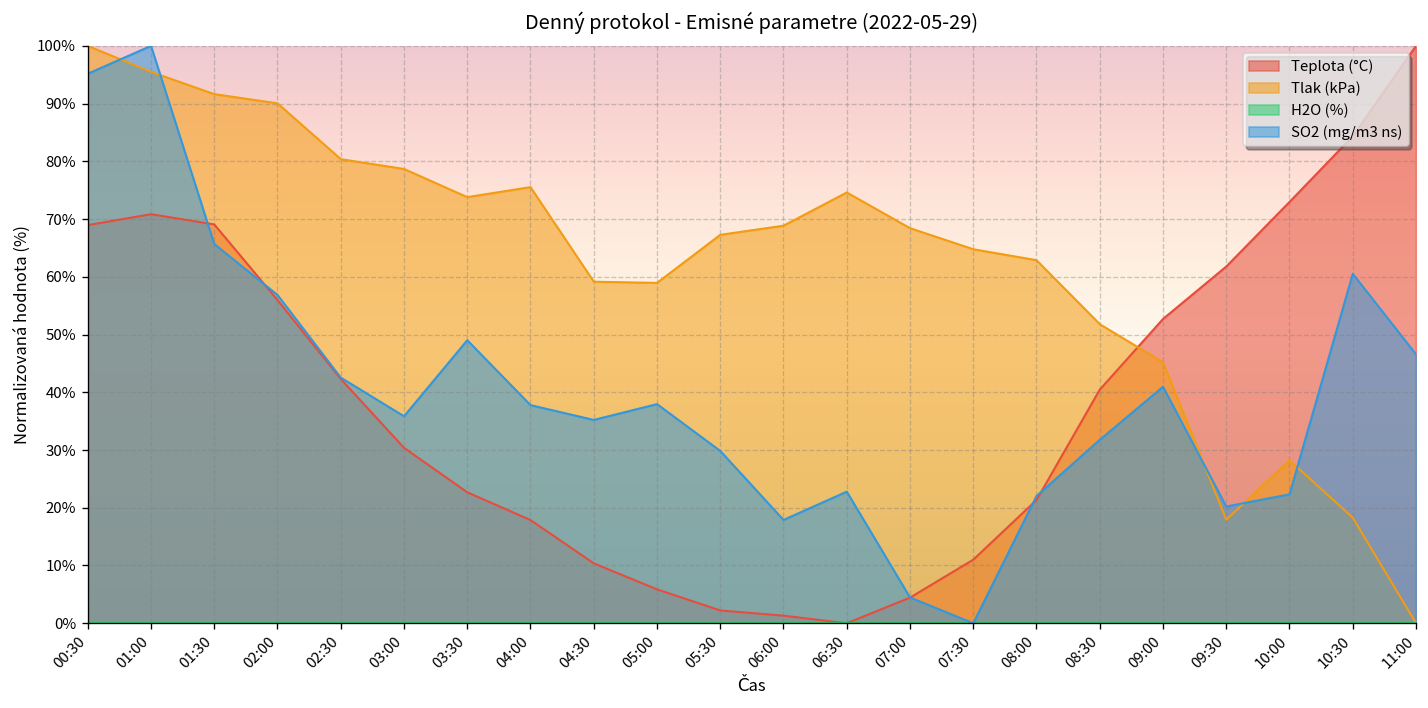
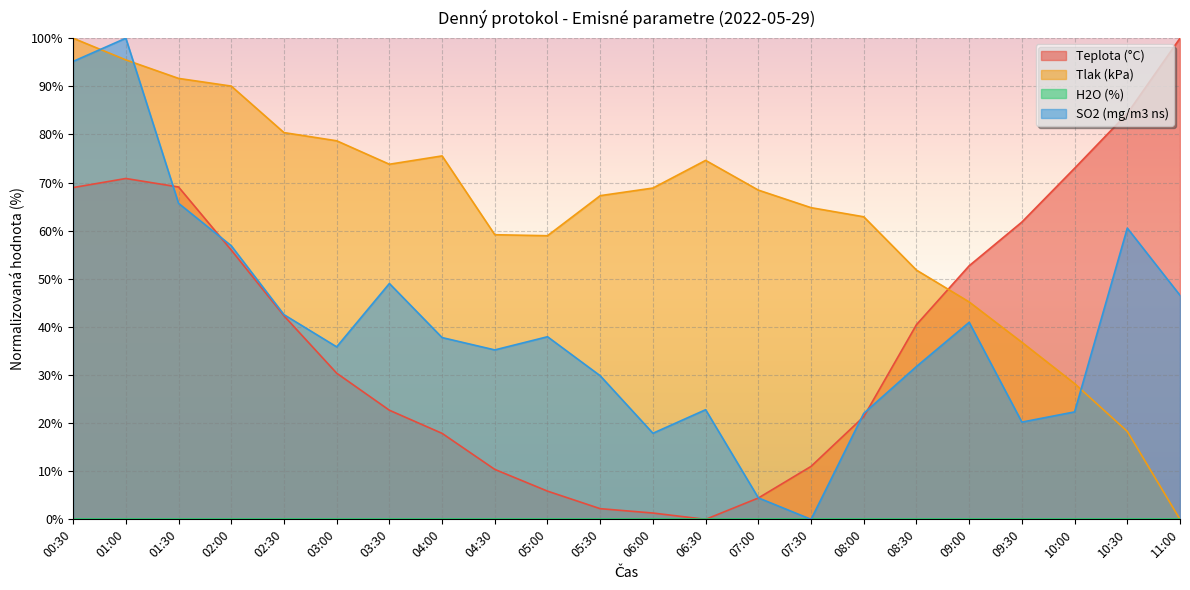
  {
    "Teplota (°C)": {
      "00:30": "69%",
      "01:00": "71%",
      "01:30": "69%",
      "02:00": "56%",
      "03:00": "30%",
      "03:30": "23%",
      "04:00": "18%",
      "04:30": "10%",
      "05:00": "6%",
      "05:30": "2%",
      "06:00": "1%",
      "07:30": "11%",
      "08:00": "21%",
      "08:30": "40%",
      "09:00": "53%",
      "09:30": "62%",
      "10:00": "73%",
      "11:00": "100%"
    },
    "Tlak (kPa)": {
      "00:30": "100%",
      "01:00": "95%",
      "01:30": "92%",
      "02:00": "90%",
      "02:30": "80%",
      "03:00": "79%",
      "03:30": "74%",
      "04:00": "76%",
      "04:30": "59%",
      "05:00": "59%",
      "05:30": "67%",
      "06:00": "69%",
      "06:30": "75%",
      "07:00": "68%",
      "07:30": "65%",
      "08:00": "63%",
      "08:30": "52%",
      "09:00": "45%",
-     "09:30": "18%",
+     "09:30": "37%",
      "10:00": "28%",
      "10:30": "18%"
    },
    "H2O (%)": {
      "00:30": "0%",
      "01:00": "0%",
      "01:30": "0%",
      "02:00": "0%",
      "02:30": "0%",
      "03:00": "0%",
      "03:30": "0%",
      "04:00": "0%",
      "04:30": "0%",
      "05:00": "0%",
      "05:30": "0%",
      "06:00": "0%",
      "07:00": "0%",
      "08:00": "0%",
      "08:30": "0%",
      "09:00": "0%",
      "09:30": "0%",
      "10:00": "0%",
      "10:30": "0%"
    },
    "SO2 (mg/m3 ns)": {
      "00:30": "95%",
      "01:00": "100%",
      "01:30": "66%",
      "02:00": "57%",
      "03:00": "36%",
      "03:30": "49%",
      "04:00": "38%",
      "04:30": "35%",
      "05:00": "38%",
      "05:30": "30%",
      "06:00": "18%",
      "06:30": "23%",
      "08:00": "22%",
      "08:30": "32%",
      "09:00": "41%",
      "09:30": "20%",
      "10:00": "22%",
      "10:30": "61%",
      "11:00": "47%"
    }
  }
